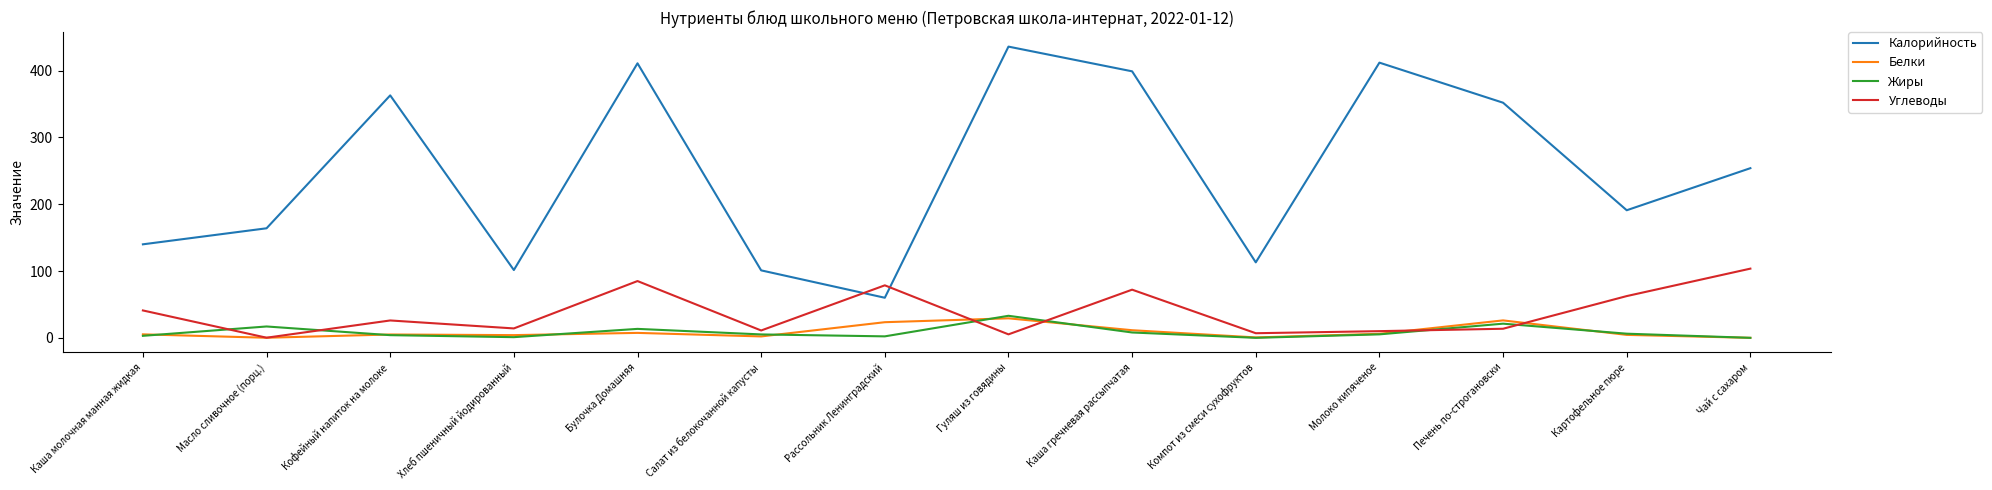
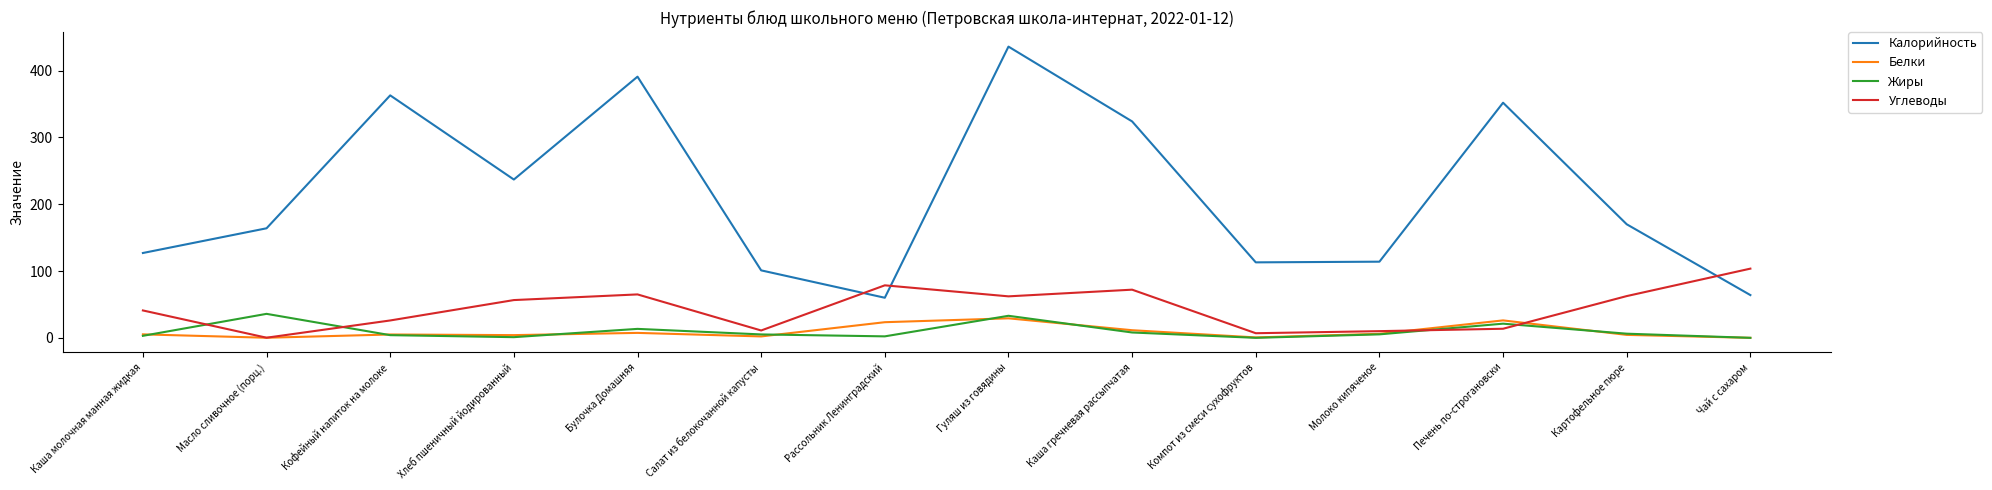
  {
    "Калорийность": {
-     "Каша молочная манная жидкая": 140,
+     "Каша молочная манная жидкая": 130,
      "Масло сливочное (порц.)": 160,
      "Кофейный напиток на молоке": 360,
-     "Хлеб пшеничный йодированный": 100,
-     "Булочка Домашняя": 410,
+     "Хлеб пшеничный йодированный": 240,
+     "Булочка Домашняя": 390,
      "Салат из белокочанной капусты": 100,
      "Рассольник Ленинградский": 60,
      "Гуляш из говядины": 440,
-     "Каша гречневая рассыпчатая": 400,
+     "Каша гречневая рассыпчатая": 320,
      "Компот из смеси сухофруктов": 110,
-     "Молоко кипяченое": 410,
+     "Молоко кипяченое": 110,
      "Печень по-строгановски": 350,
-     "Картофельное пюре": 190,
-     "Чай с сахаром": 250
+     "Картофельное пюре": 170,
+     "Чай с сахаром": 60
    },
    "Белки": {
      "Булочка Домашняя": 10,
      "Рассольник Ленинградский": 20,
      "Печень по-строгановски": 30
    },
    "Жиры": {
-     "Масло сливочное (порц.)": 20,
+     "Масло сливочное (порц.)": 40,
      "Булочка Домашняя": 10,
      "Рассольник Ленинградский": 0,
      "Печень по-строгановски": 20
    },
    "Углеводы": {
      "Каша молочная манная жидкая": 40,
      "Кофейный напиток на молоке": 30,
-     "Хлеб пшеничный йодированный": 10,
-     "Булочка Домашняя": 90,
+     "Хлеб пшеничный йодированный": 60,
+     "Булочка Домашняя": 70,
      "Салат из белокочанной капусты": 10,
      "Рассольник Ленинградский": 80,
-     "Гуляш из говядины": 10,
+     "Гуляш из говядины": 60,
      "Каша гречневая рассыпчатая": 70,
      "Компот из смеси сухофруктов": 10,
      "Молоко кипяченое": 10,
      "Печень по-строгановски": 10,
      "Картофельное пюре": 60,
      "Чай с сахаром": 100
    }
  }
